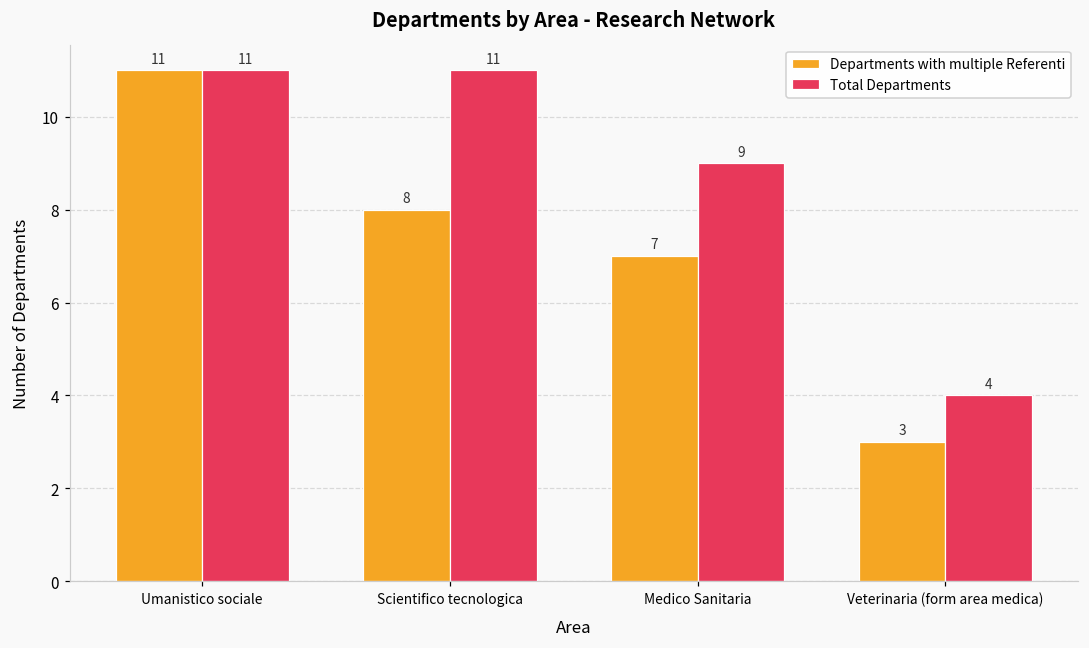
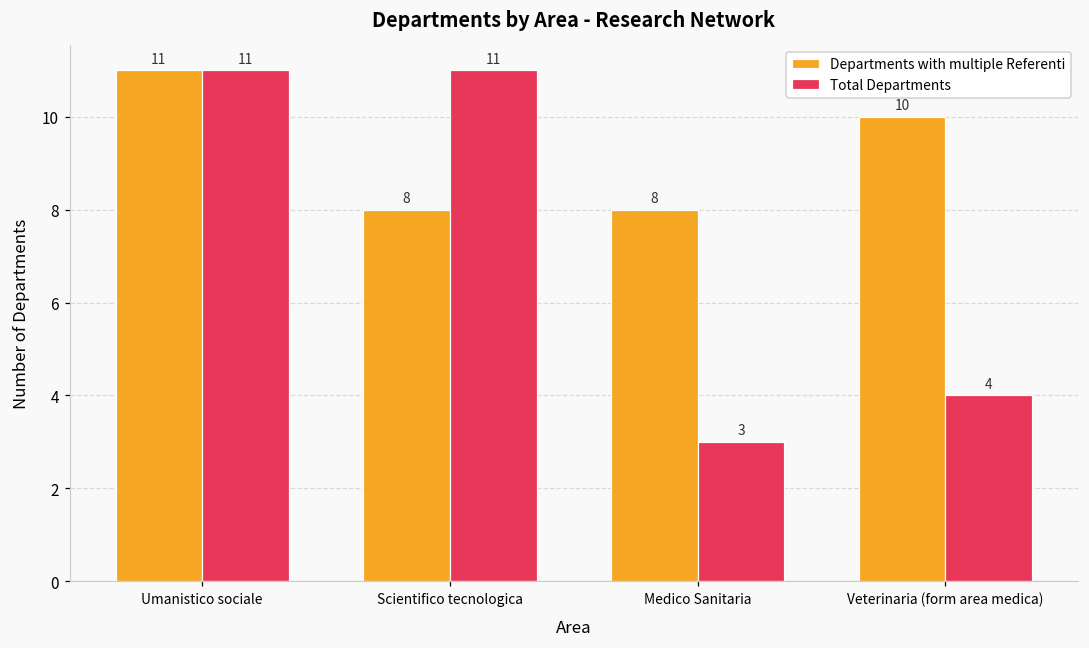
  {
    "Departments with multiple Referenti": {
      "Umanistico sociale": 11,
      "Scientifico tecnologica": 8,
-     "Medico Sanitaria": 7,
-     "Veterinaria (form area medica)": 3
+     "Medico Sanitaria": 8,
+     "Veterinaria (form area medica)": 10
    },
    "Total Departments": {
      "Umanistico sociale": 11,
      "Scientifico tecnologica": 11,
-     "Medico Sanitaria": 9,
+     "Medico Sanitaria": 3,
      "Veterinaria (form area medica)": 4
    }
  }
